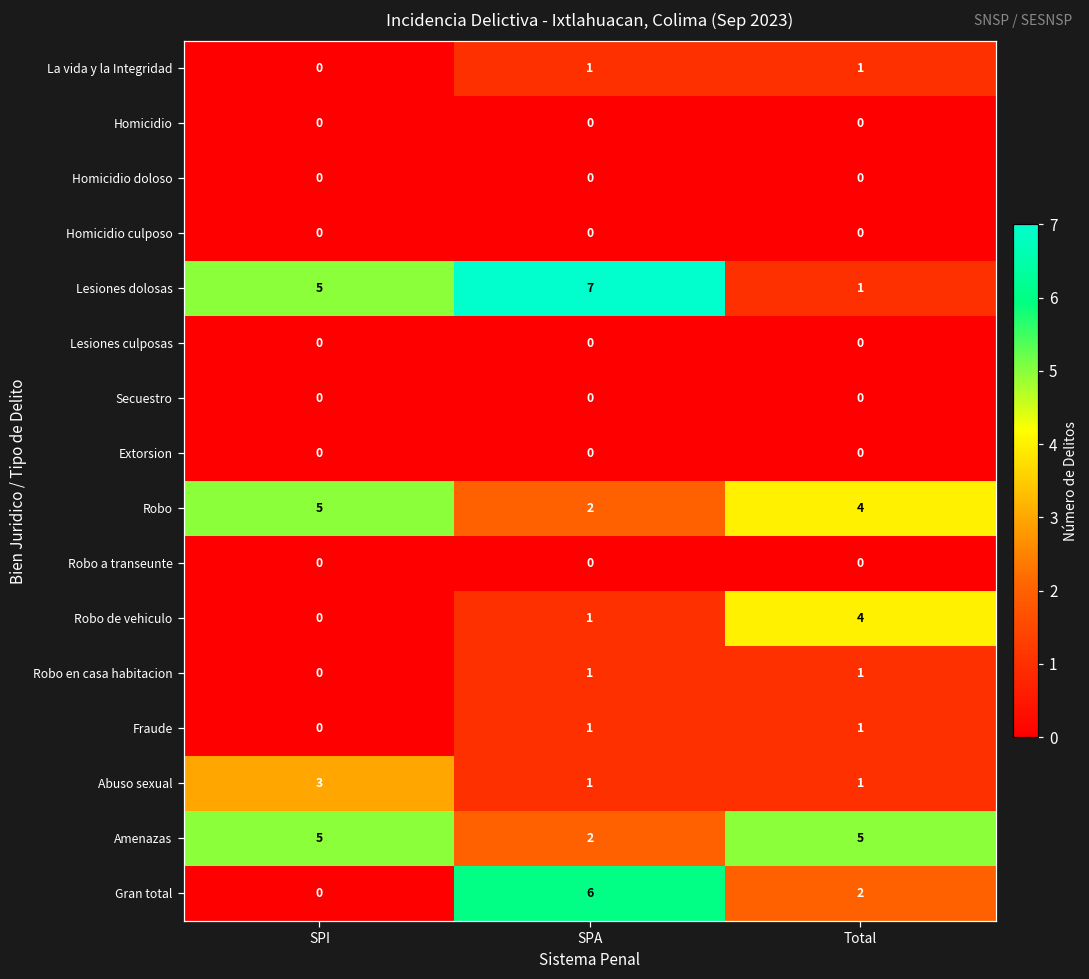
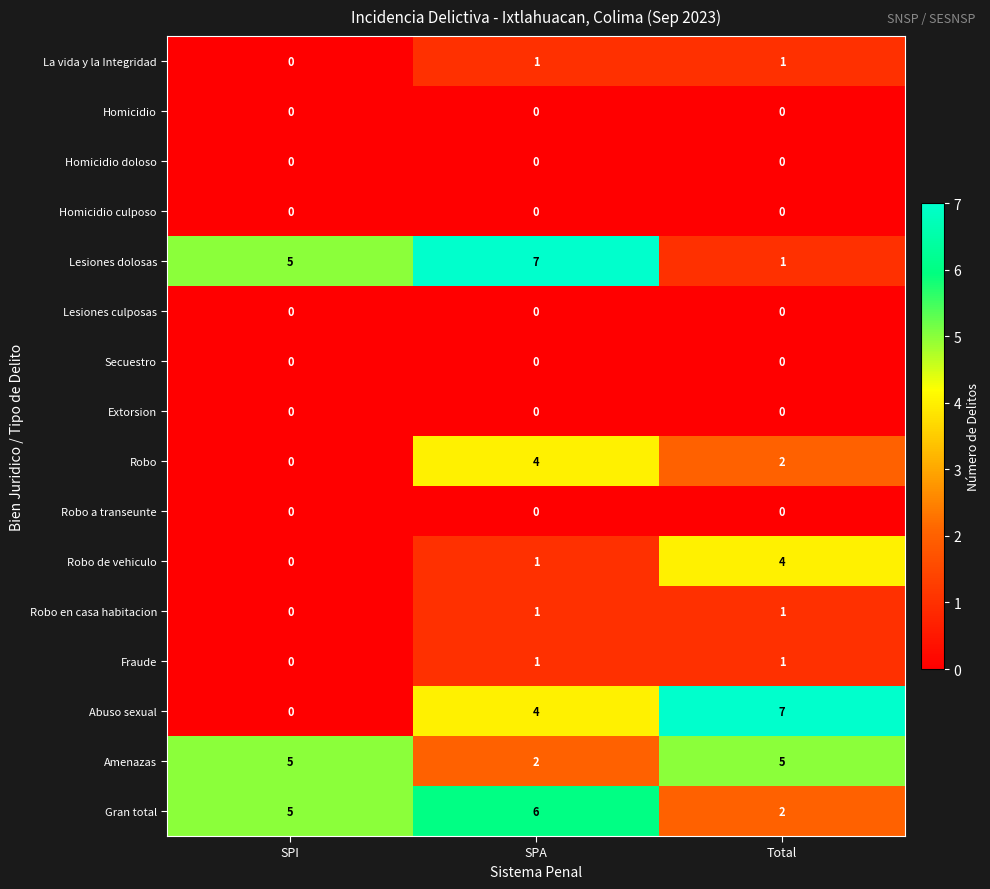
  {
    "La vida y la Integridad": {
      "SPI": 0,
      "SPA": 1,
      "Total": 1
    },
    "Homicidio": {
      "SPI": 0,
      "SPA": 0,
      "Total": 0
    },
    "Homicidio doloso": {
      "SPI": 0,
      "SPA": 0,
      "Total": 0
    },
    "Homicidio culposo": {
      "SPI": 0,
      "SPA": 0,
      "Total": 0
    },
    "Lesiones dolosas": {
      "SPI": 5,
      "SPA": 7,
      "Total": 1
    },
    "Lesiones culposas": {
      "SPI": 0,
      "SPA": 0,
      "Total": 0
    },
    "Secuestro": {
      "SPI": 0,
      "SPA": 0,
      "Total": 0
    },
    "Extorsion": {
      "SPI": 0,
      "SPA": 0,
      "Total": 0
    },
    "Robo": {
-     "SPI": 5,
-     "SPA": 2,
-     "Total": 4
+     "SPI": 0,
+     "SPA": 4,
+     "Total": 2
    },
    "Robo a transeunte": {
      "SPI": 0,
      "SPA": 0,
      "Total": 0
    },
    "Robo de vehiculo": {
      "SPI": 0,
      "SPA": 1,
      "Total": 4
    },
    "Robo en casa habitacion": {
      "SPI": 0,
      "SPA": 1,
      "Total": 1
    },
    "Fraude": {
      "SPI": 0,
      "SPA": 1,
      "Total": 1
    },
    "Abuso sexual": {
-     "SPI": 3,
-     "SPA": 1,
-     "Total": 1
+     "SPI": 0,
+     "SPA": 4,
+     "Total": 7
    },
    "Amenazas": {
      "SPI": 5,
      "SPA": 2,
      "Total": 5
    },
    "Gran total": {
-     "SPI": 0,
+     "SPI": 5,
      "SPA": 6,
      "Total": 2
    }
  }
